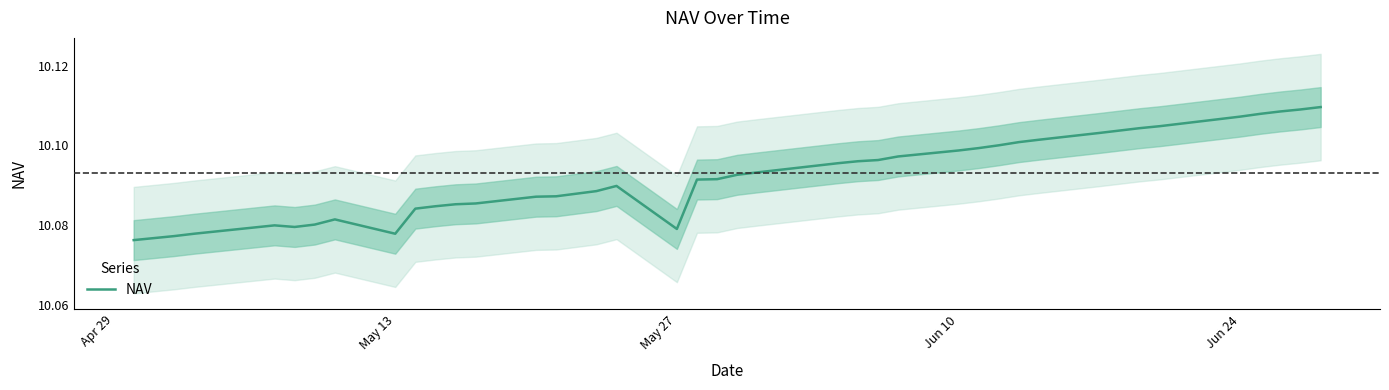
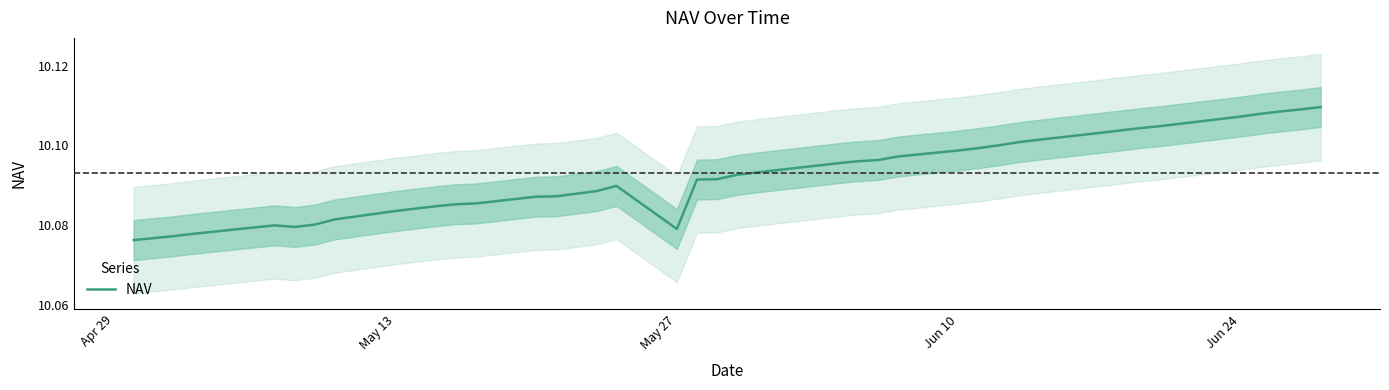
  {
    "NAV": {
-     "May 13": 10.078,
+     "May 13": 10.084,
      "May 27": 10.079,
      "Jun 10": 10.099,
      "Jun 24": 10.107
    }
  }
